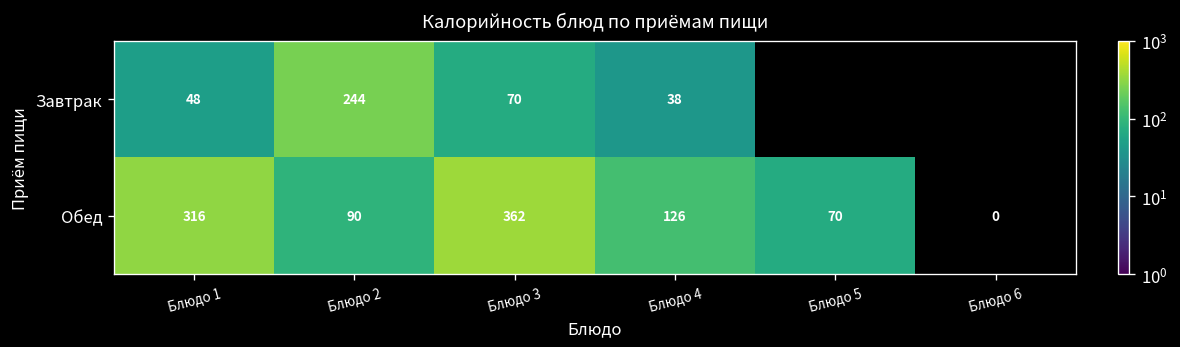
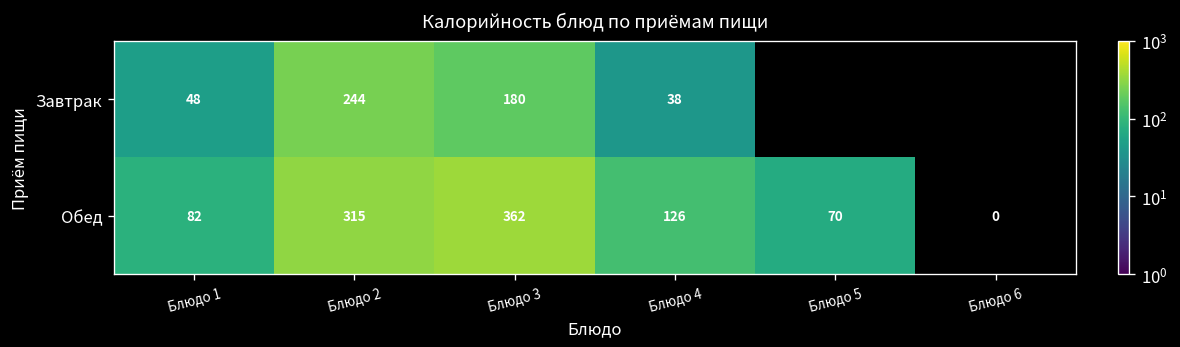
  {
    "Завтрак": {
      "Блюдо 1": 48,
      "Блюдо 2": 244,
-     "Блюдо 3": 70,
+     "Блюдо 3": 180,
      "Блюдо 4": 38
    },
    "Обед": {
-     "Блюдо 1": 316,
-     "Блюдо 2": 90,
+     "Блюдо 1": 82,
+     "Блюдо 2": 315,
      "Блюдо 3": 362,
      "Блюдо 4": 126,
      "Блюдо 5": 70,
      "Блюдо 6": 0
    }
  }
